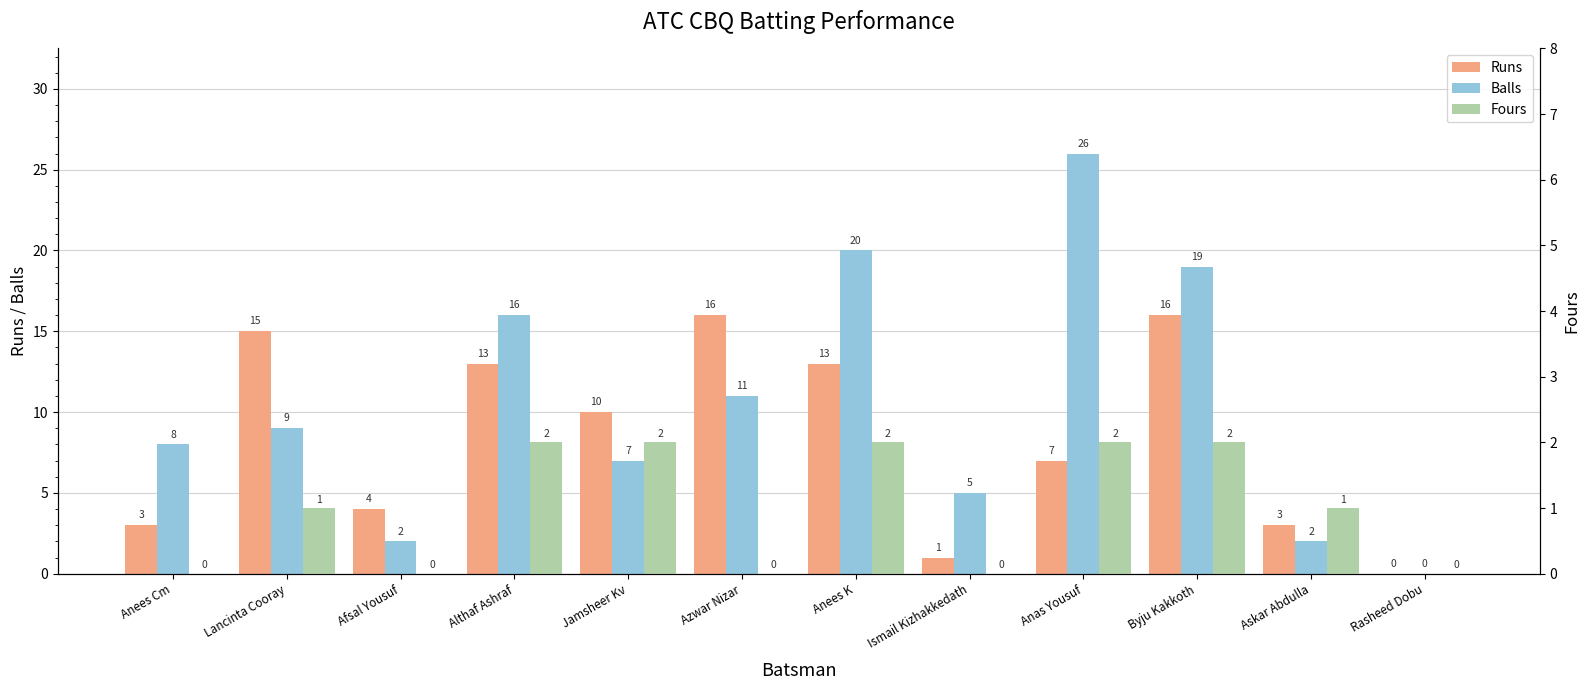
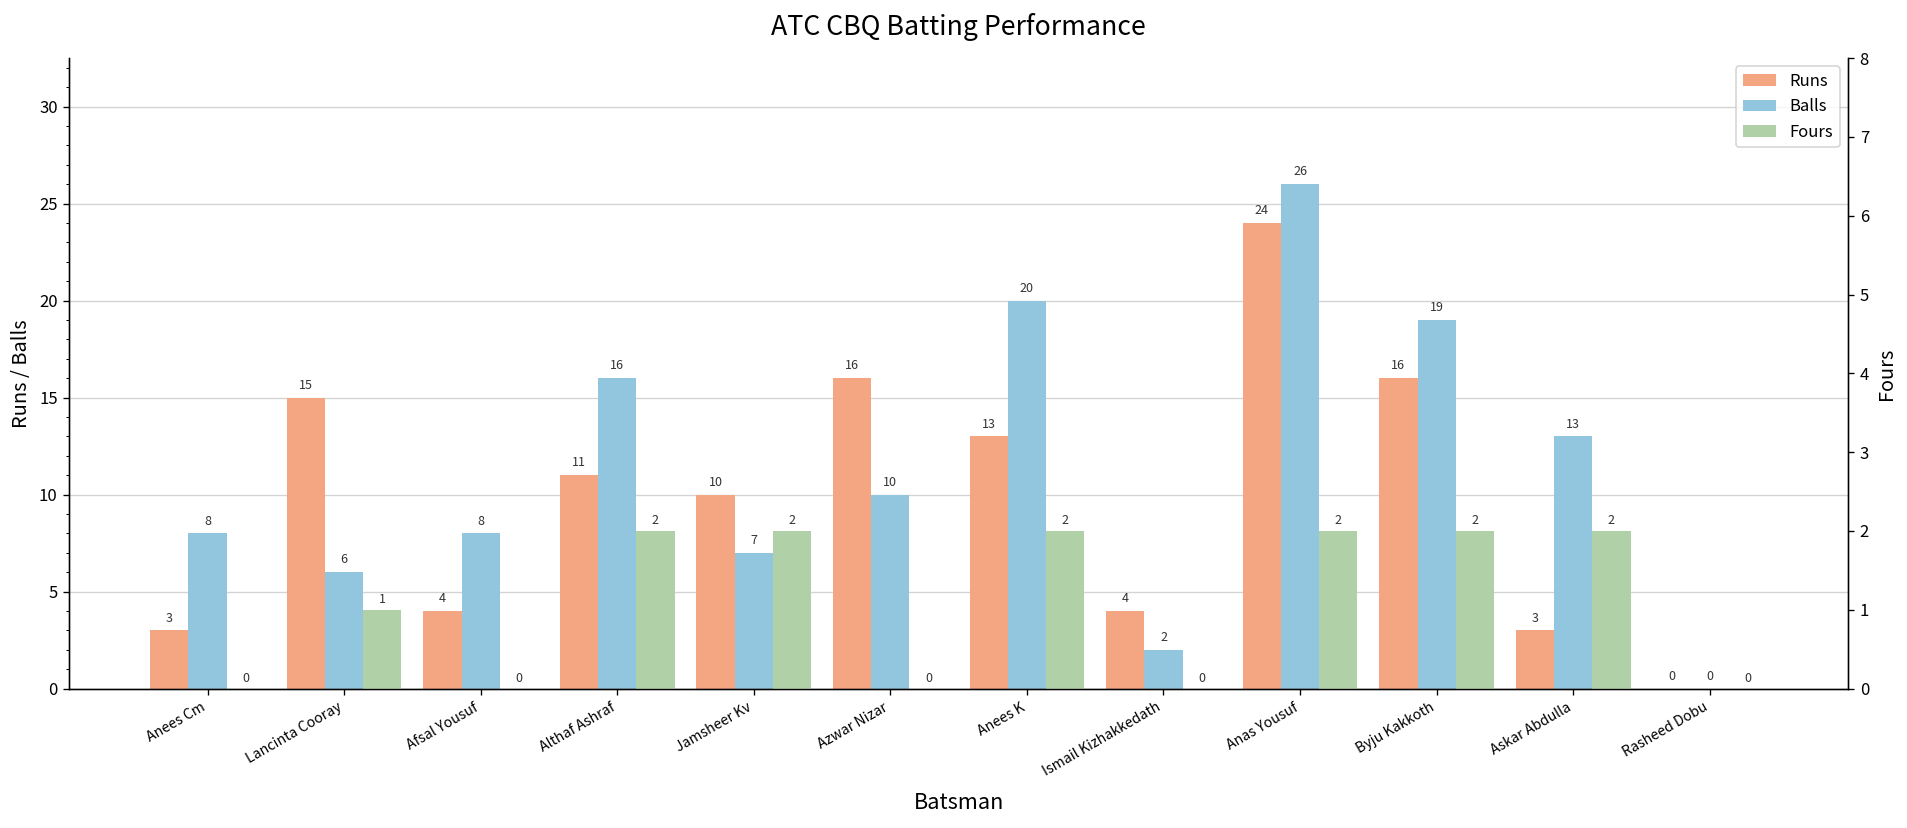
  {
    "Runs": {
      "Anees Cm": 3,
      "Lancinta Cooray": 15,
      "Afsal Yousuf": 4,
-     "Althaf Ashraf": 13,
+     "Althaf Ashraf": 11,
      "Jamsheer Kv": 10,
      "Azwar Nizar": 16,
      "Anees K": 13,
-     "Ismail Kizhakkedath": 1,
-     "Anas Yousuf": 7,
+     "Ismail Kizhakkedath": 4,
+     "Anas Yousuf": 24,
      "Byju Kakkoth": 16,
      "Askar Abdulla": 3,
      "Rasheed Dobu": 0
    },
    "Balls": {
      "Anees Cm": 8,
-     "Lancinta Cooray": 9,
-     "Afsal Yousuf": 2,
+     "Lancinta Cooray": 6,
+     "Afsal Yousuf": 8,
      "Althaf Ashraf": 16,
      "Jamsheer Kv": 7,
-     "Azwar Nizar": 11,
+     "Azwar Nizar": 10,
      "Anees K": 20,
-     "Ismail Kizhakkedath": 5,
+     "Ismail Kizhakkedath": 2,
      "Anas Yousuf": 26,
      "Byju Kakkoth": 19,
-     "Askar Abdulla": 2,
+     "Askar Abdulla": 13,
      "Rasheed Dobu": 0
    },
    "Fours": {
      "Anees Cm": 0,
      "Lancinta Cooray": 1,
      "Afsal Yousuf": 0,
      "Althaf Ashraf": 2,
      "Jamsheer Kv": 2,
      "Azwar Nizar": 0,
      "Anees K": 2,
      "Ismail Kizhakkedath": 0,
      "Anas Yousuf": 2,
      "Byju Kakkoth": 2,
-     "Askar Abdulla": 1,
+     "Askar Abdulla": 2,
      "Rasheed Dobu": 0
    }
  }
